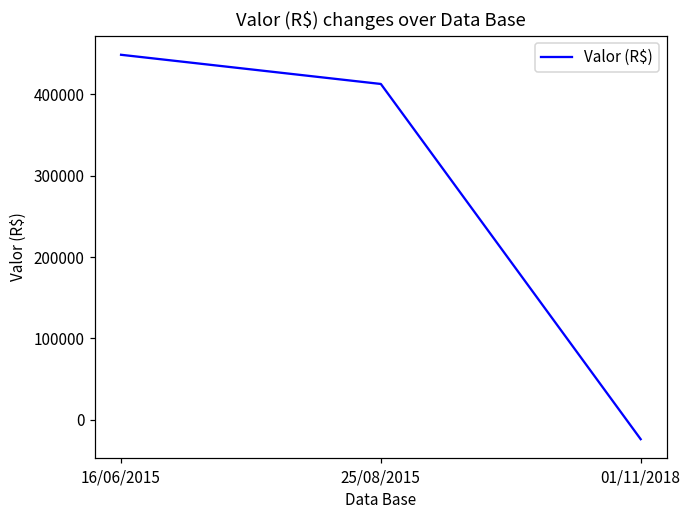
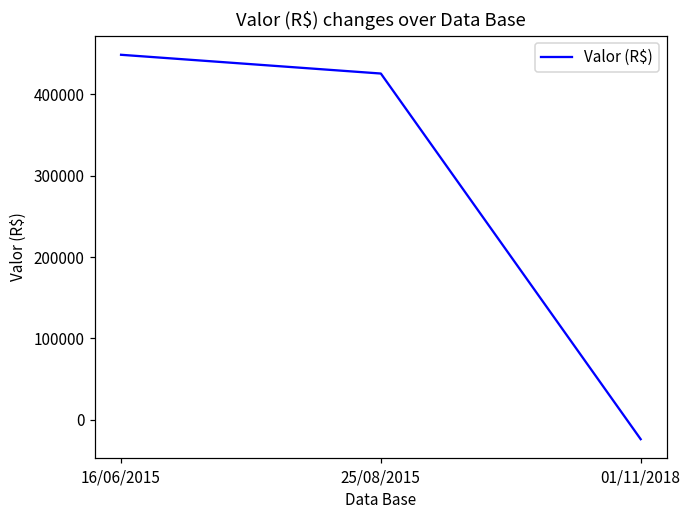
  {
    "16/06/2015": 450000,
-   "25/08/2015": 410000,
+   "25/08/2015": 430000,
    "01/11/2018": -20000
  }
